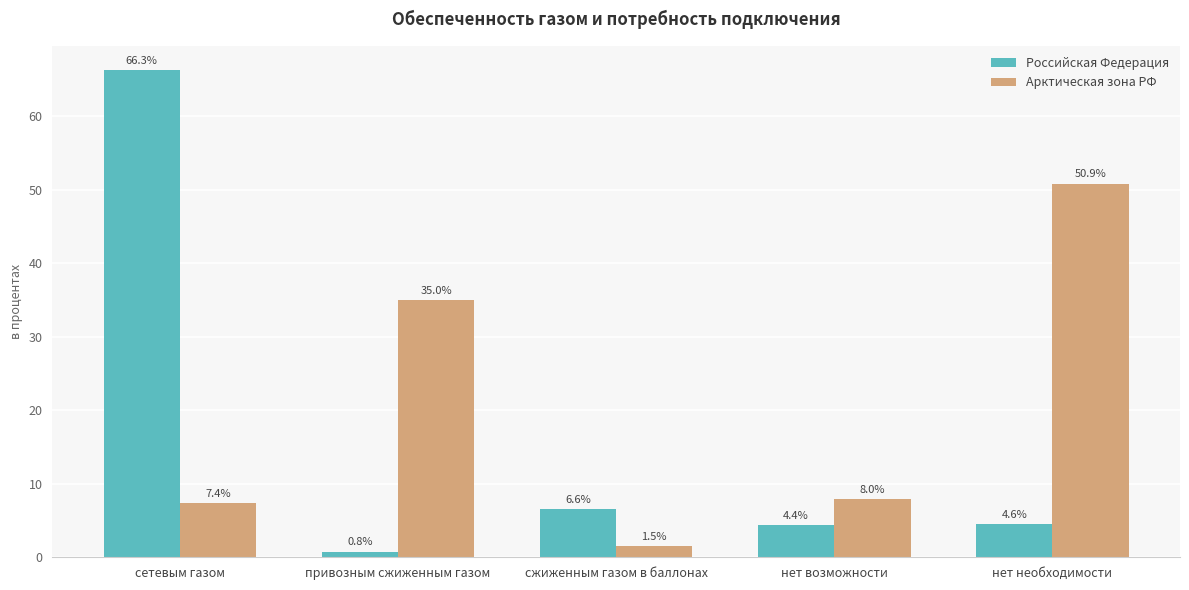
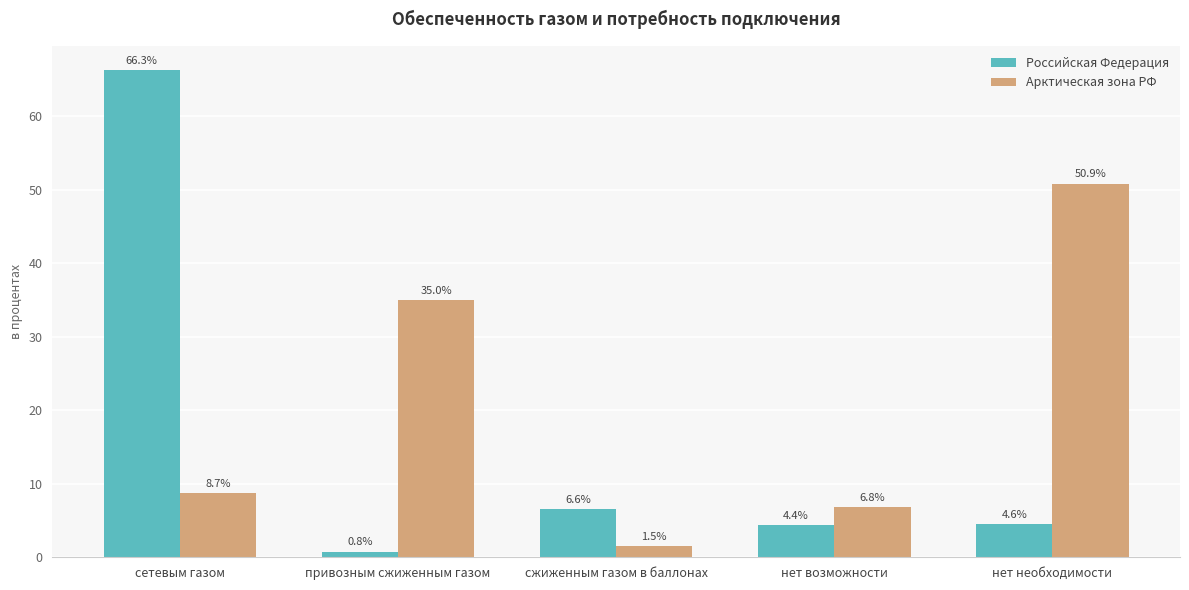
  {
    "Российская Федерация": {
      "сетевым газом": "66.3%",
      "привозным сжиженным газом": "0.8%",
      "сжиженным газом в баллонах": "6.6%",
      "нет возможности": "4.4%",
      "нет необходимости": "4.6%"
    },
    "Арктическая зона РФ": {
-     "сетевым газом": "7.4%",
+     "сетевым газом": "8.7%",
      "привозным сжиженным газом": "35.0%",
      "сжиженным газом в баллонах": "1.5%",
-     "нет возможности": "8.0%",
+     "нет возможности": "6.8%",
      "нет необходимости": "50.9%"
    }
  }
